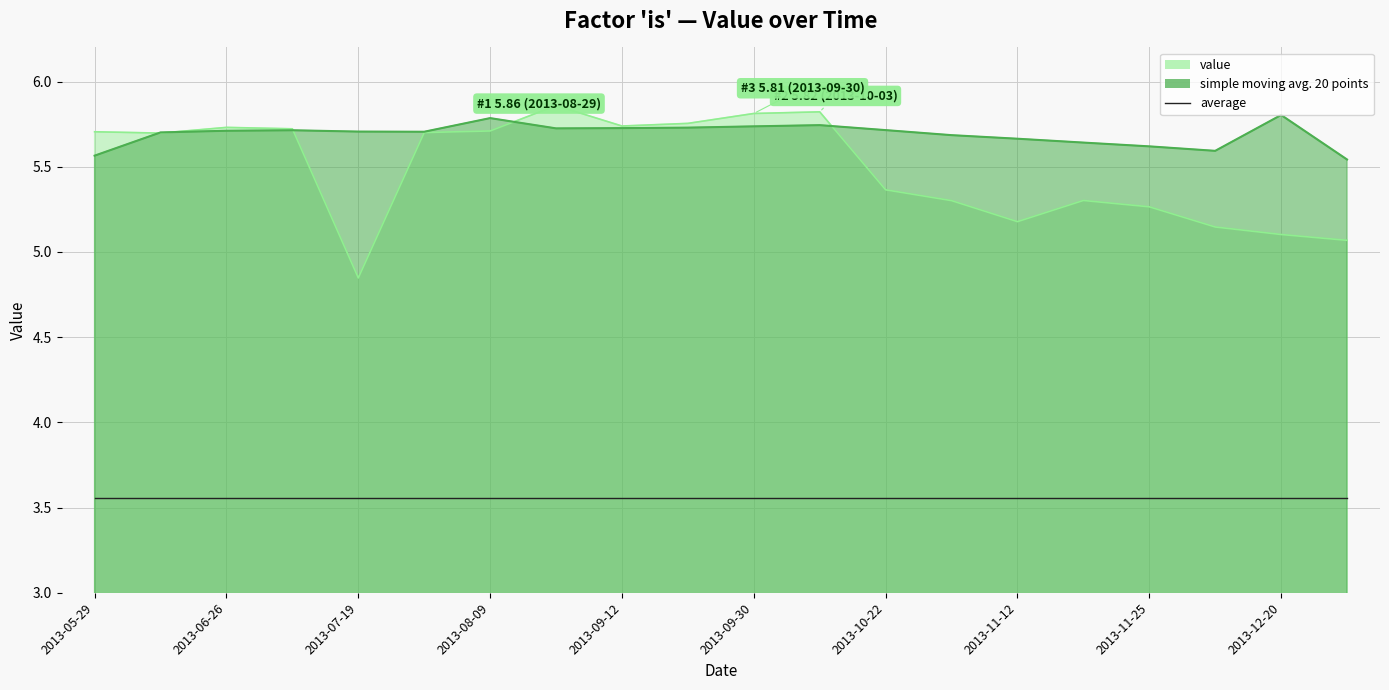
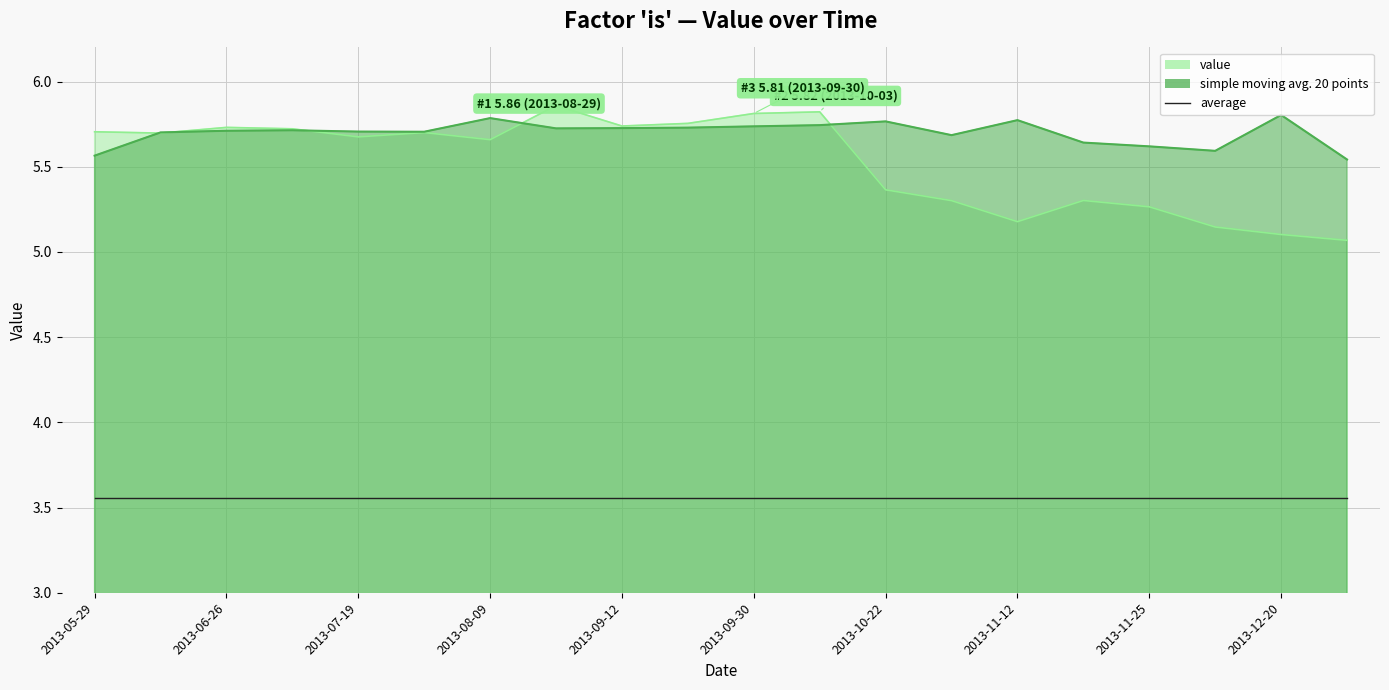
  {
    "value": {
      "2013-05-29": 5.71,
      "2013-06-26": 5.73,
-     "2013-07-19": 4.85,
-     "2013-08-09": 5.71,
+     "2013-07-19": 5.68,
+     "2013-08-09": 5.66,
      "2013-09-30": 5.81,
      "2013-10-22": 5.36,
      "2013-11-12": 5.18,
      "2013-11-25": 5.26,
      "2013-12-20": 5.10
    },
    "simple moving avg. 20 points": {
      "2013-05-29": 5.56,
      "2013-06-26": 5.71,
      "2013-07-19": 5.71,
      "2013-08-09": 5.79,
      "2013-09-30": 5.74,
-     "2013-10-22": 5.71,
-     "2013-11-12": 5.66,
+     "2013-10-22": 5.77,
+     "2013-11-12": 5.77,
      "2013-11-25": 5.62
    },
    "average": {
      "2013-05-29": 3.56,
      "2013-06-26": 3.56,
      "2013-07-19": 3.56,
      "2013-08-09": 3.56,
      "2013-09-12": 3.56,
      "2013-09-30": 3.56,
      "2013-10-22": 3.56,
      "2013-11-12": 3.56,
      "2013-11-25": 3.56,
      "2013-12-20": 3.56
    }
  }
